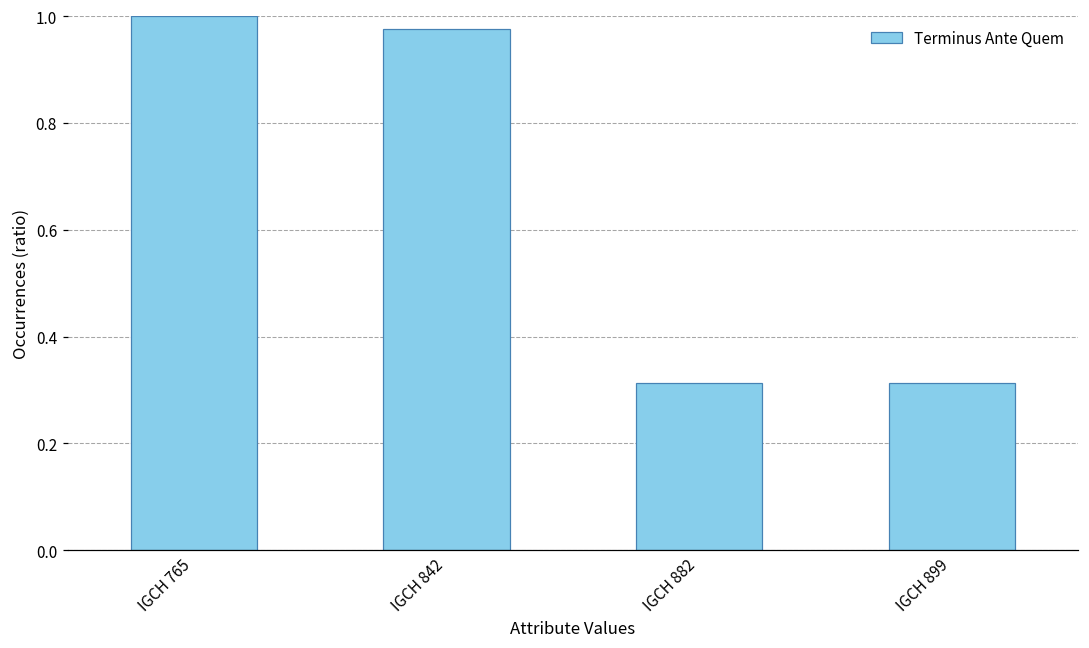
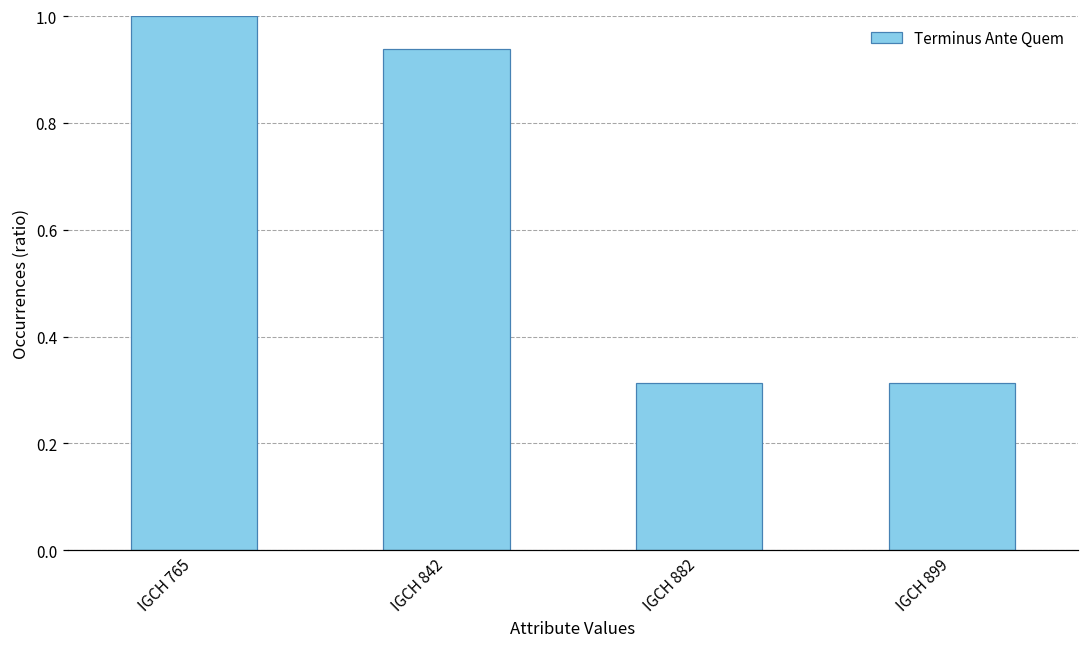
  {
    "IGCH 765": 1.00,
-   "IGCH 842": 0.98,
+   "IGCH 842": 0.94,
    "IGCH 882": 0.31,
    "IGCH 899": 0.31
  }
